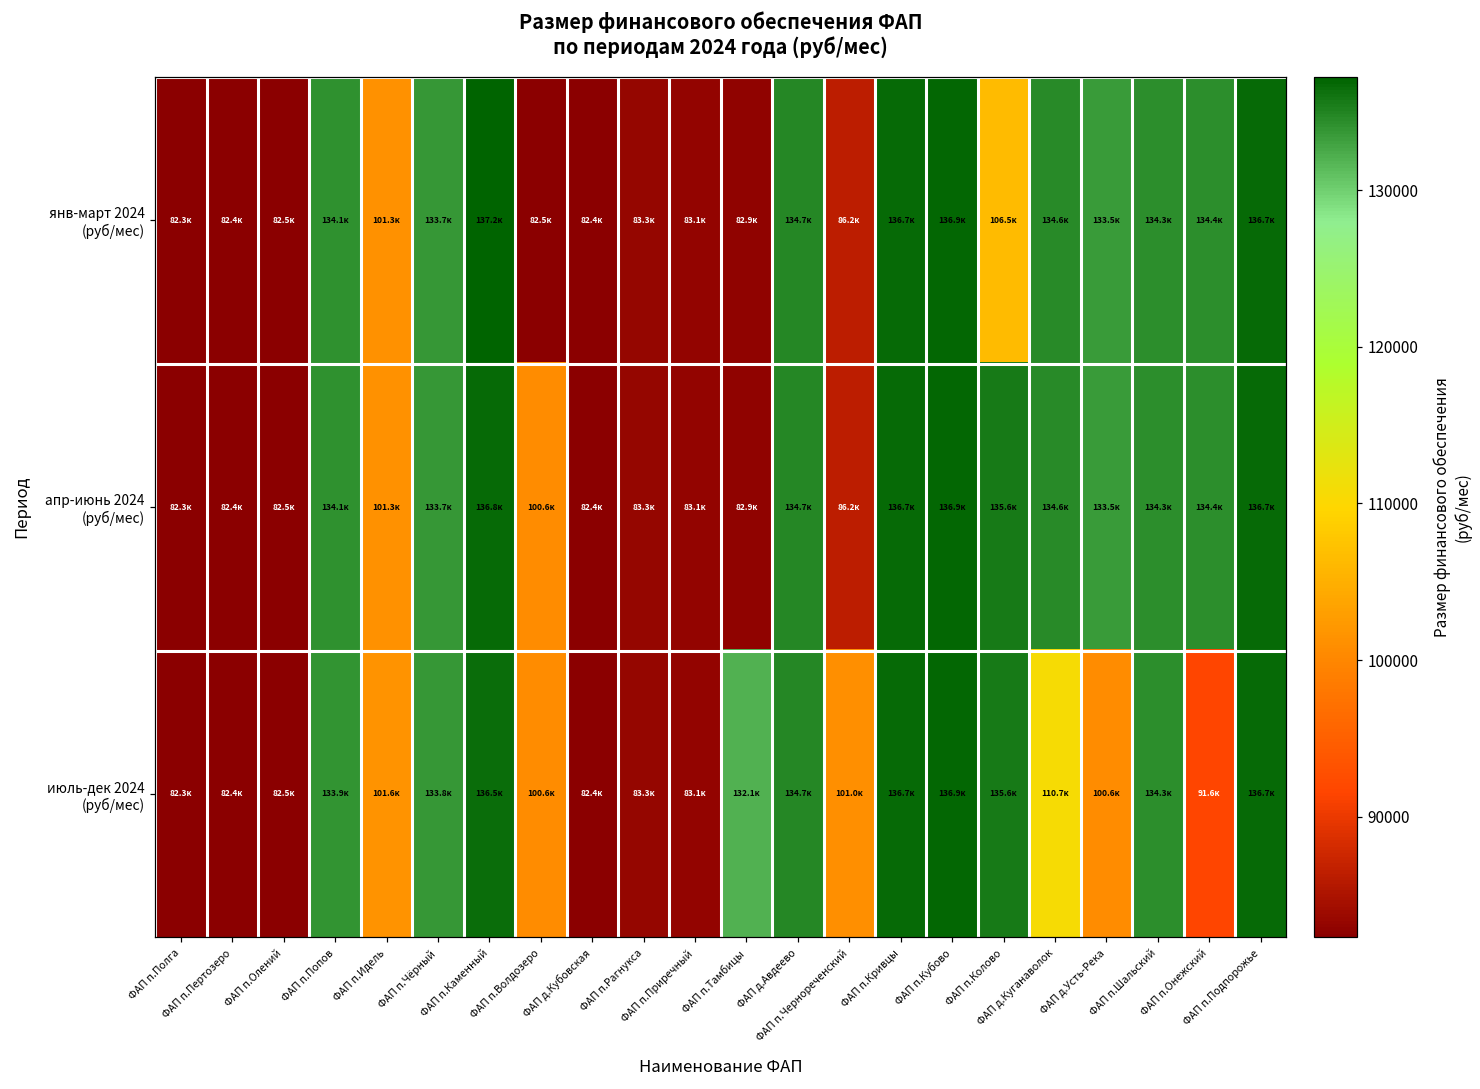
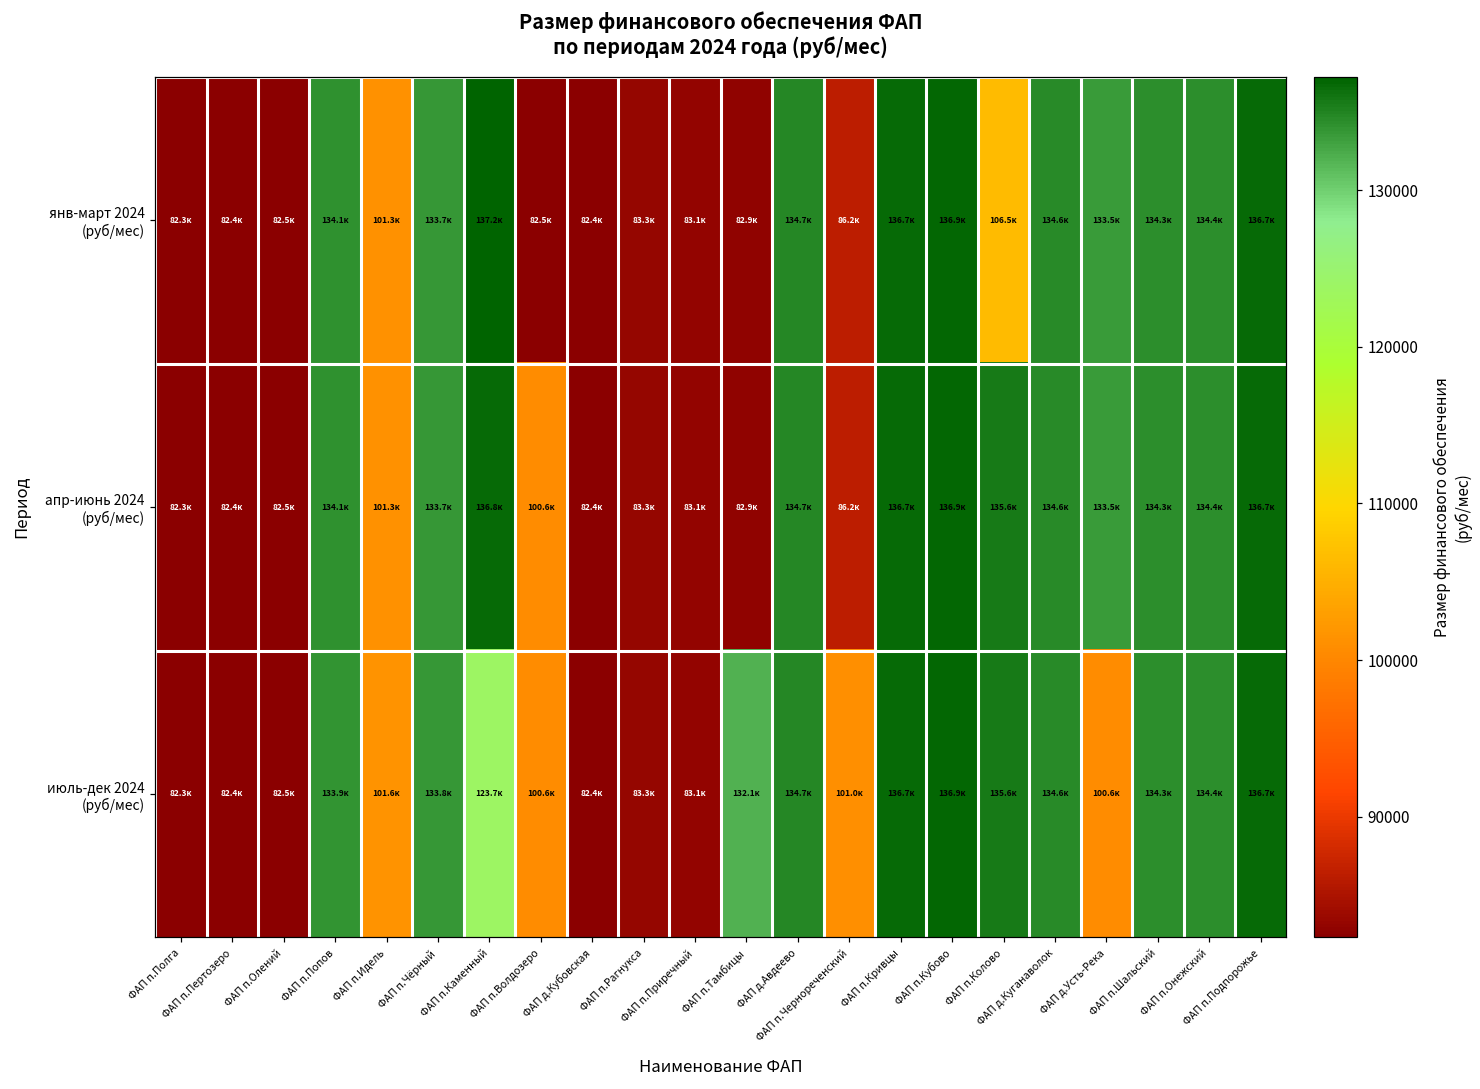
  {
    "янв-март 2024 (руб/мес)": {
      "ФАП п.Полга": "82.3к",
      "ФАП п.Пертозеро": "82.4к",
      "ФАП п.Олений": "82.5к",
      "ФАП п.Попов": "134.1к",
      "ФАП п.Идель": "101.3к",
      "ФАП п.Чёрный": "133.7к",
      "ФАП п.Каменный": "137.2к",
      "ФАП п.Волдозеро": "82.5к",
      "ФАП д.Кубовская": "82.4к",
      "ФАП п.Рагнукса": "83.3к",
      "ФАП п.Приречный": "83.1к",
      "ФАП п.Тамбицы": "82.9к",
      "ФАП д.Авдеево": "134.7к",
      "ФАП п.Чернореченский": "86.2к",
      "ФАП п.Кривцы": "136.7к",
      "ФАП п.Кубово": "136.9к",
      "ФАП п.Колово": "106.5к",
      "ФАП д.Куганаволок": "134.6к",
      "ФАП д.Усть-Река": "133.5к",
      "ФАП п.Шальский": "134.3к",
      "ФАП п.Онежский": "134.4к",
      "ФАП п.Подпорожье": "136.7к"
    },
    "апр-июнь 2024 (руб/мес)": {
      "ФАП п.Полга": "82.3к",
      "ФАП п.Пертозеро": "82.4к",
      "ФАП п.Олений": "82.5к",
      "ФАП п.Попов": "134.1к",
      "ФАП п.Идель": "101.3к",
      "ФАП п.Чёрный": "133.7к",
      "ФАП п.Каменный": "136.8к",
      "ФАП п.Волдозеро": "100.6к",
      "ФАП д.Кубовская": "82.4к",
      "ФАП п.Рагнукса": "83.3к",
      "ФАП п.Приречный": "83.1к",
      "ФАП п.Тамбицы": "82.9к",
      "ФАП д.Авдеево": "134.7к",
      "ФАП п.Чернореченский": "86.2к",
      "ФАП п.Кривцы": "136.7к",
      "ФАП п.Кубово": "136.9к",
      "ФАП п.Колово": "135.6к",
      "ФАП д.Куганаволок": "134.6к",
      "ФАП д.Усть-Река": "133.5к",
      "ФАП п.Шальский": "134.3к",
      "ФАП п.Онежский": "134.4к",
      "ФАП п.Подпорожье": "136.7к"
    },
    "июль-дек 2024 (руб/мес)": {
      "ФАП п.Полга": "82.3к",
      "ФАП п.Пертозеро": "82.4к",
      "ФАП п.Олений": "82.5к",
      "ФАП п.Попов": "133.9к",
      "ФАП п.Идель": "101.6к",
      "ФАП п.Чёрный": "133.8к",
-     "ФАП п.Каменный": "136.5к",
+     "ФАП п.Каменный": "123.7к",
      "ФАП п.Волдозеро": "100.6к",
      "ФАП д.Кубовская": "82.4к",
      "ФАП п.Рагнукса": "83.3к",
      "ФАП п.Приречный": "83.1к",
      "ФАП п.Тамбицы": "132.1к",
      "ФАП д.Авдеево": "134.7к",
      "ФАП п.Чернореченский": "101.0к",
      "ФАП п.Кривцы": "136.7к",
      "ФАП п.Кубово": "136.9к",
      "ФАП п.Колово": "135.6к",
-     "ФАП д.Куганаволок": "110.7к",
+     "ФАП д.Куганаволок": "134.6к",
      "ФАП д.Усть-Река": "100.6к",
      "ФАП п.Шальский": "134.3к",
-     "ФАП п.Онежский": "91.6к",
+     "ФАП п.Онежский": "134.4к",
      "ФАП п.Подпорожье": "136.7к"
    }
  }
